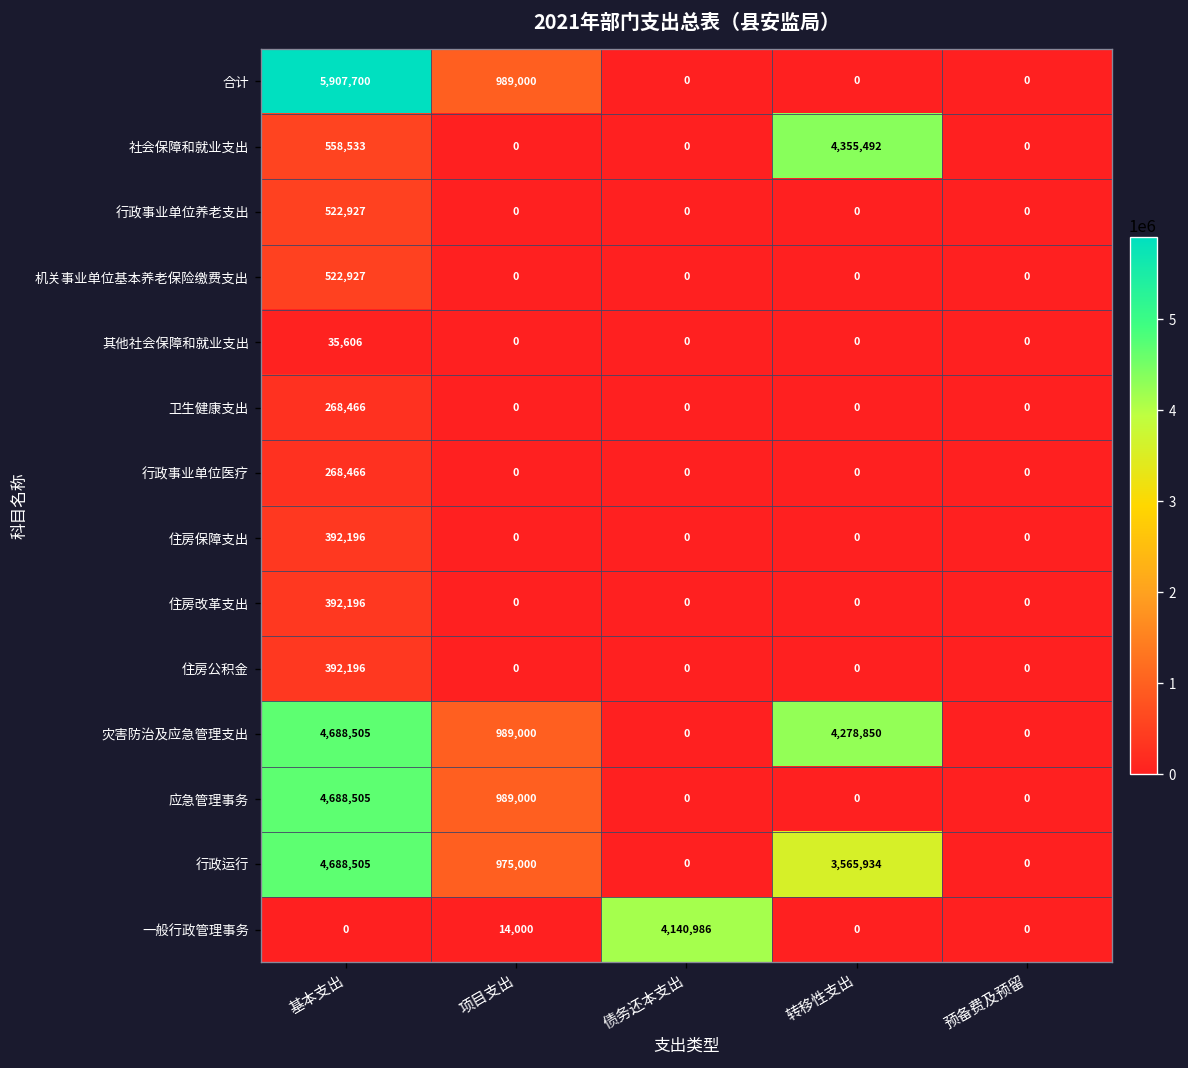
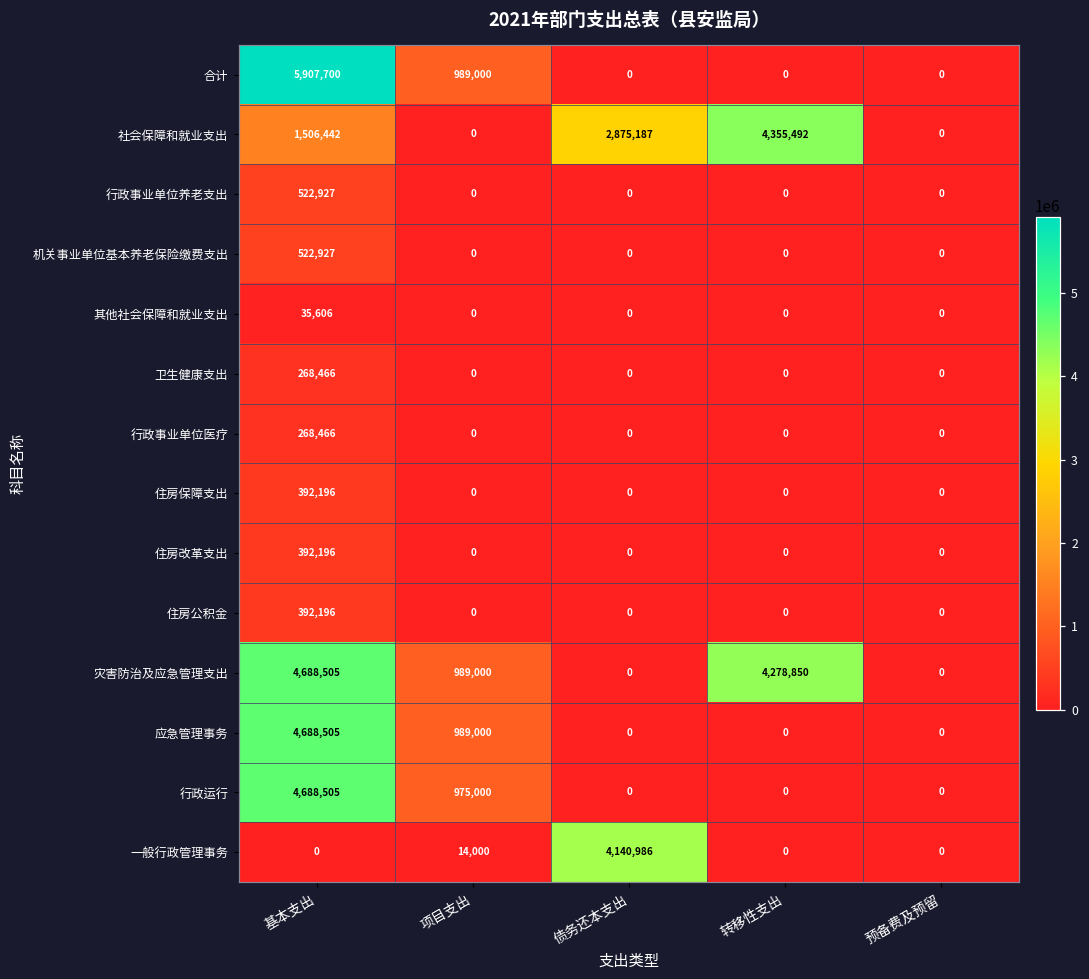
  {
    "合计": {
      "基本支出": "5,907,700",
      "项目支出": "989,000",
      "债务还本支出": "0",
      "转移性支出": "0",
      "预备费及预留": "0"
    },
    "社会保障和就业支出": {
-     "基本支出": "558,533",
+     "基本支出": "1,506,442",
      "项目支出": "0",
-     "债务还本支出": "0",
+     "债务还本支出": "2,875,187",
      "转移性支出": "4,355,492",
      "预备费及预留": "0"
    },
    "行政事业单位养老支出": {
      "基本支出": "522,927",
      "项目支出": "0",
      "债务还本支出": "0",
      "转移性支出": "0",
      "预备费及预留": "0"
    },
    "机关事业单位基本养老保险缴费支出": {
      "基本支出": "522,927",
      "项目支出": "0",
      "债务还本支出": "0",
      "转移性支出": "0",
      "预备费及预留": "0"
    },
    "其他社会保障和就业支出": {
      "基本支出": "35,606",
      "项目支出": "0",
      "债务还本支出": "0",
      "转移性支出": "0",
      "预备费及预留": "0"
    },
    "卫生健康支出": {
      "基本支出": "268,466",
      "项目支出": "0",
      "债务还本支出": "0",
      "转移性支出": "0",
      "预备费及预留": "0"
    },
    "行政事业单位医疗": {
      "基本支出": "268,466",
      "项目支出": "0",
      "债务还本支出": "0",
      "转移性支出": "0",
      "预备费及预留": "0"
    },
    "住房保障支出": {
      "基本支出": "392,196",
      "项目支出": "0",
      "债务还本支出": "0",
      "转移性支出": "0",
      "预备费及预留": "0"
    },
    "住房改革支出": {
      "基本支出": "392,196",
      "项目支出": "0",
      "债务还本支出": "0",
      "转移性支出": "0",
      "预备费及预留": "0"
    },
    "住房公积金": {
      "基本支出": "392,196",
      "项目支出": "0",
      "债务还本支出": "0",
      "转移性支出": "0",
      "预备费及预留": "0"
    },
    "灾害防治及应急管理支出": {
      "基本支出": "4,688,505",
      "项目支出": "989,000",
      "债务还本支出": "0",
      "转移性支出": "4,278,850",
      "预备费及预留": "0"
    },
    "应急管理事务": {
      "基本支出": "4,688,505",
      "项目支出": "989,000",
      "债务还本支出": "0",
      "转移性支出": "0",
      "预备费及预留": "0"
    },
    "行政运行": {
      "基本支出": "4,688,505",
      "项目支出": "975,000",
      "债务还本支出": "0",
-     "转移性支出": "3,565,934",
+     "转移性支出": "0",
      "预备费及预留": "0"
    },
    "一般行政管理事务": {
      "基本支出": "0",
      "项目支出": "14,000",
      "债务还本支出": "4,140,986",
      "转移性支出": "0",
      "预备费及预留": "0"
    }
  }
